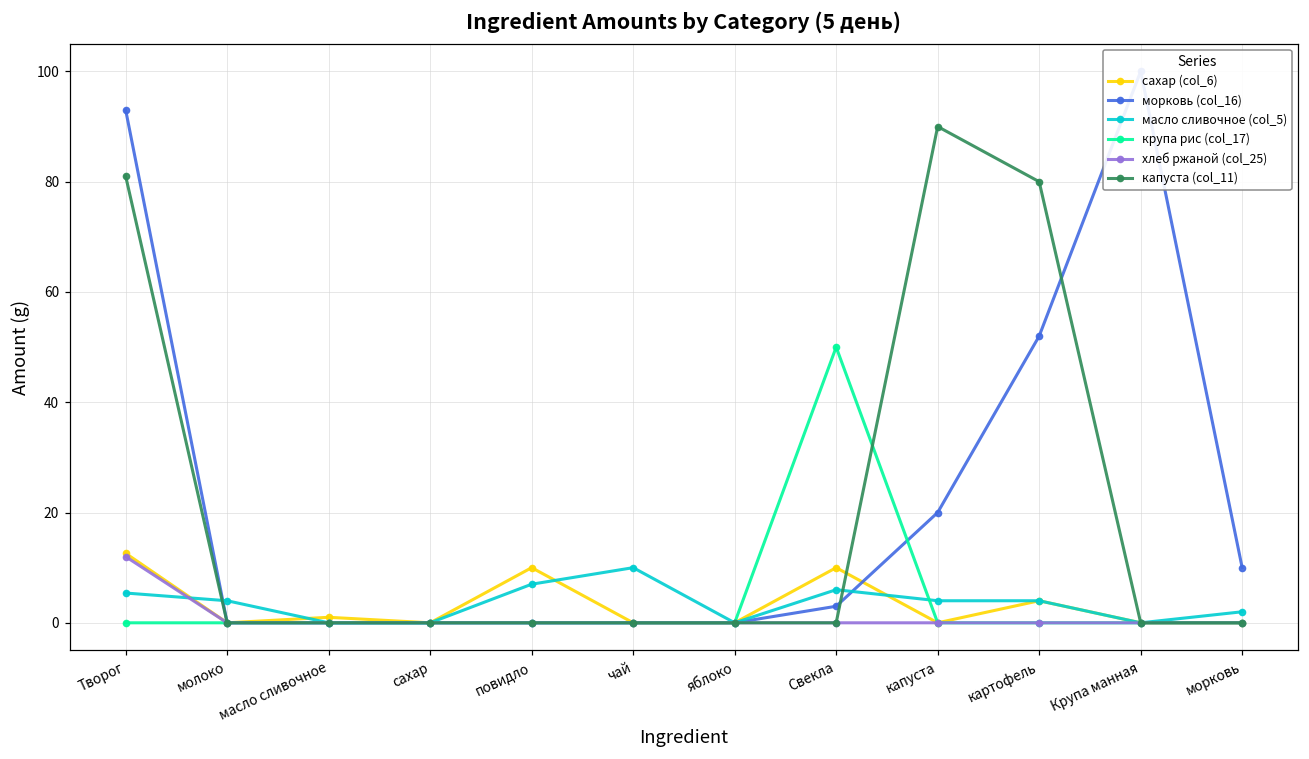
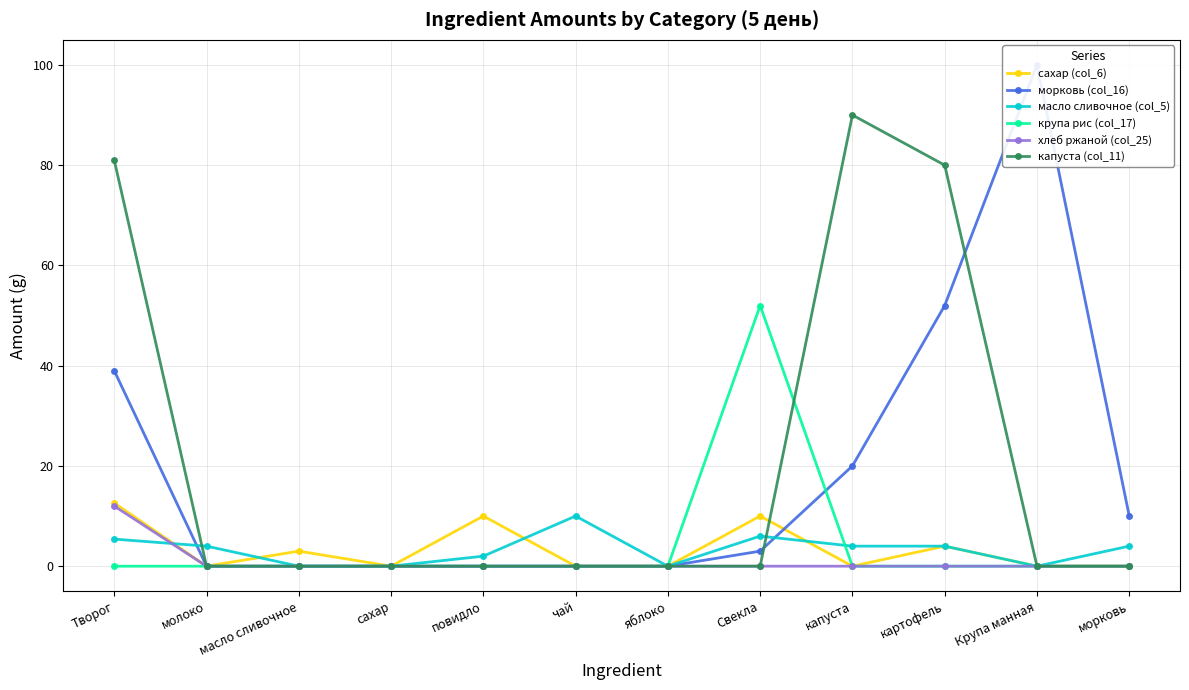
  {
    "сахар (col_6)": {
      "Творог": 13,
-     "масло сливочное": 1,
+     "масло сливочное": 3,
      "повидло": 10,
      "Свекла": 10
    },
    "морковь (col_16)": {
-     "Творог": 93,
+     "Творог": 39,
      "Свекла": 3,
      "капуста": 20,
      "картофель": 52,
      "морковь": 10
    },
    "масло сливочное (col_5)": {
      "Творог": 5,
      "молоко": 4,
-     "повидло": 7,
+     "повидло": 2,
      "чай": 10,
      "Свекла": 6,
      "капуста": 4,
-     "морковь": 2
+     "морковь": 4
    },
    "крупа рис (col_17)": {
      "Творог": 0,
-     "Свекла": 50
+     "Свекла": 52
    },
    "хлеб ржаной (col_25)": {
      "Творог": 12
    },
    "капуста (col_11)": {
      "Творог": 81,
      "капуста": 90,
      "картофель": 80
    }
  }
